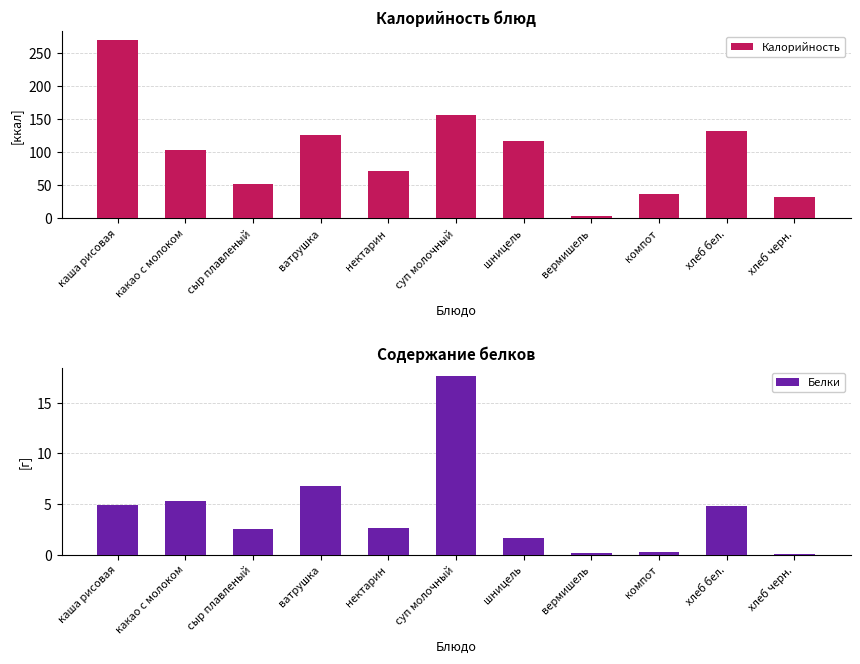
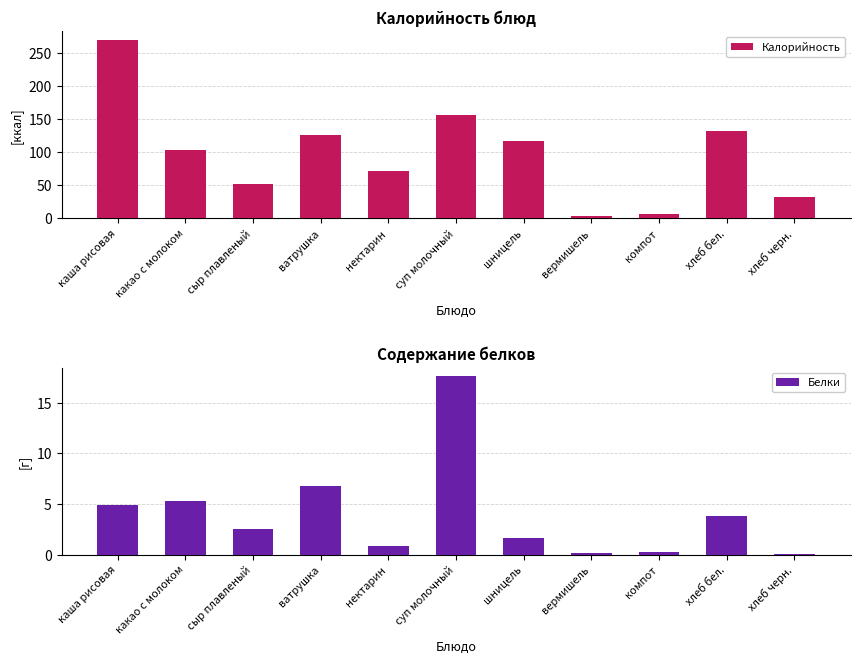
  {
    "Калорийность блюд": {
      "каша рисовая": 270,
      "какао с молоком": 100,
      "сыр плавленый": 50,
      "ватрушка": 130,
      "нектарин": 70,
      "суп молочный": 160,
      "шницель": 120,
      "вермишель": 0,
-     "компот": 40,
+     "компот": 10,
      "хлеб бел.": 130,
      "хлеб черн.": 30
    },
    "Содержание белков": {
      "каша рисовая": 4.9,
      "какао с молоком": 5.3,
      "сыр плавленый": 2.5,
      "ватрушка": 6.8,
-     "нектарин": 2.6,
+     "нектарин": 0.8,
      "суп молочный": 17.6,
      "шницель": 1.6,
      "компот": 0.3,
-     "хлеб бел.": 4.8
+     "хлеб бел.": 3.8
    }
  }
